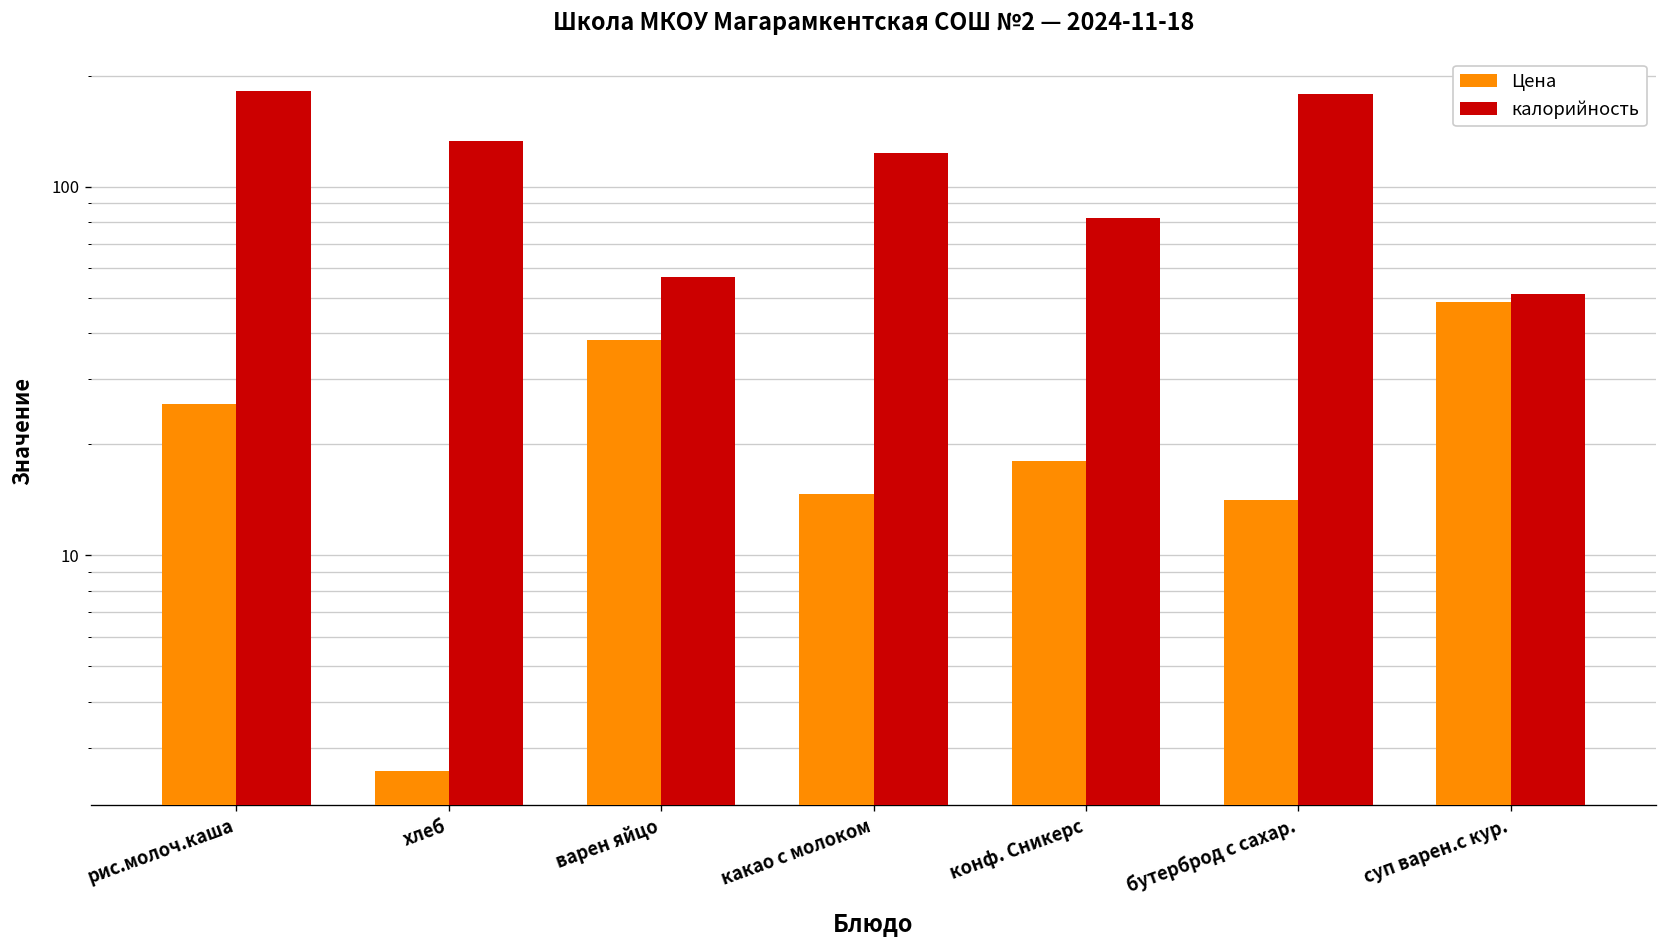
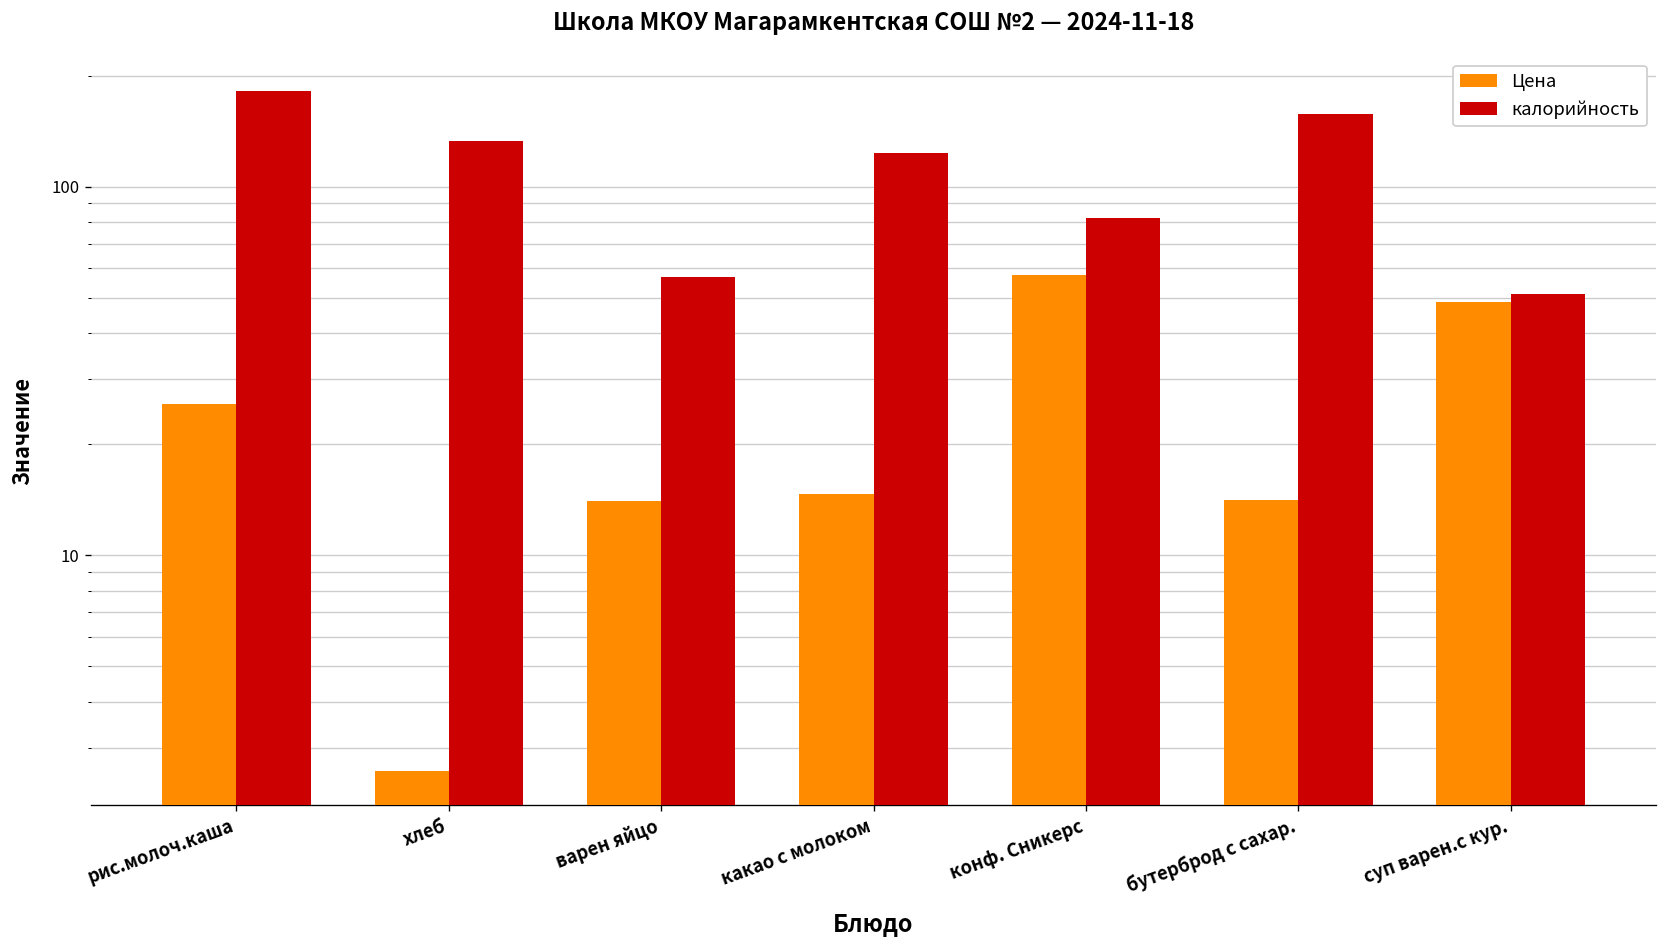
  {
    "Цена": {
      "рис.молоч.каша": 26,
      "хлеб": 2.6,
-     "варен яйцо": 38,
+     "варен яйцо": 14,
      "какао с молоком": 15,
-     "конф. Сникерс": 18,
+     "конф. Сникерс": 58,
      "бутерброд с сахар.": 14,
      "суп варен.с кур.": 49
    },
    "калорийность": {
      "рис.молоч.каша": 180,
      "хлеб": 133,
      "варен яйцо": 57,
      "какао с молоком": 123,
      "конф. Сникерс": 82,
-     "бутерброд с сахар.": 180,
+     "бутерброд с сахар.": 160,
      "суп варен.с кур.": 51
    }
  }
